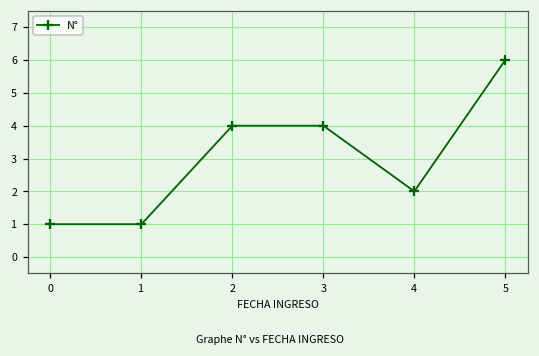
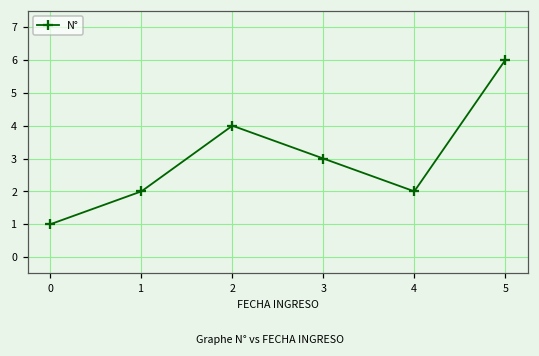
  {
    "0": 1,
-   "1": 1,
+   "1": 2,
    "2": 4,
-   "3": 4,
+   "3": 3,
    "4": 2,
    "5": 6
  }
